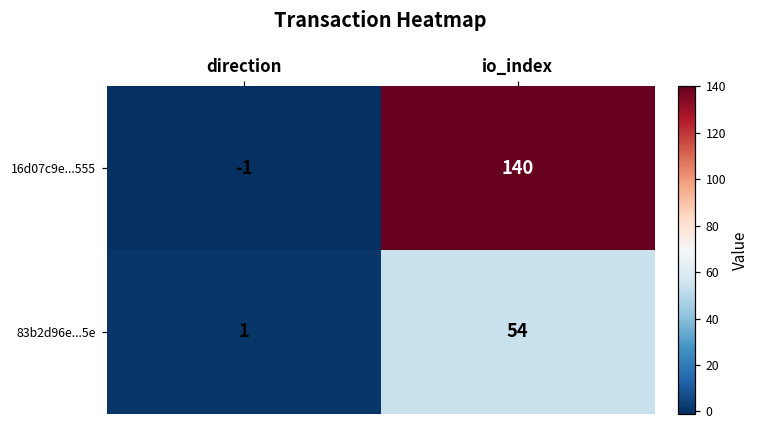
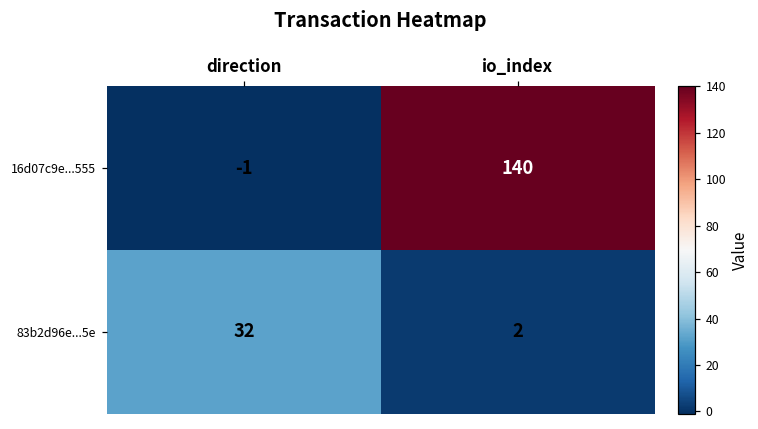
  {
    "16d07c9e...555": {
      "direction": -1,
      "io_index": 140
    },
    "83b2d96e...5e": {
-     "direction": 1,
-     "io_index": 54
+     "direction": 32,
+     "io_index": 2
    }
  }
